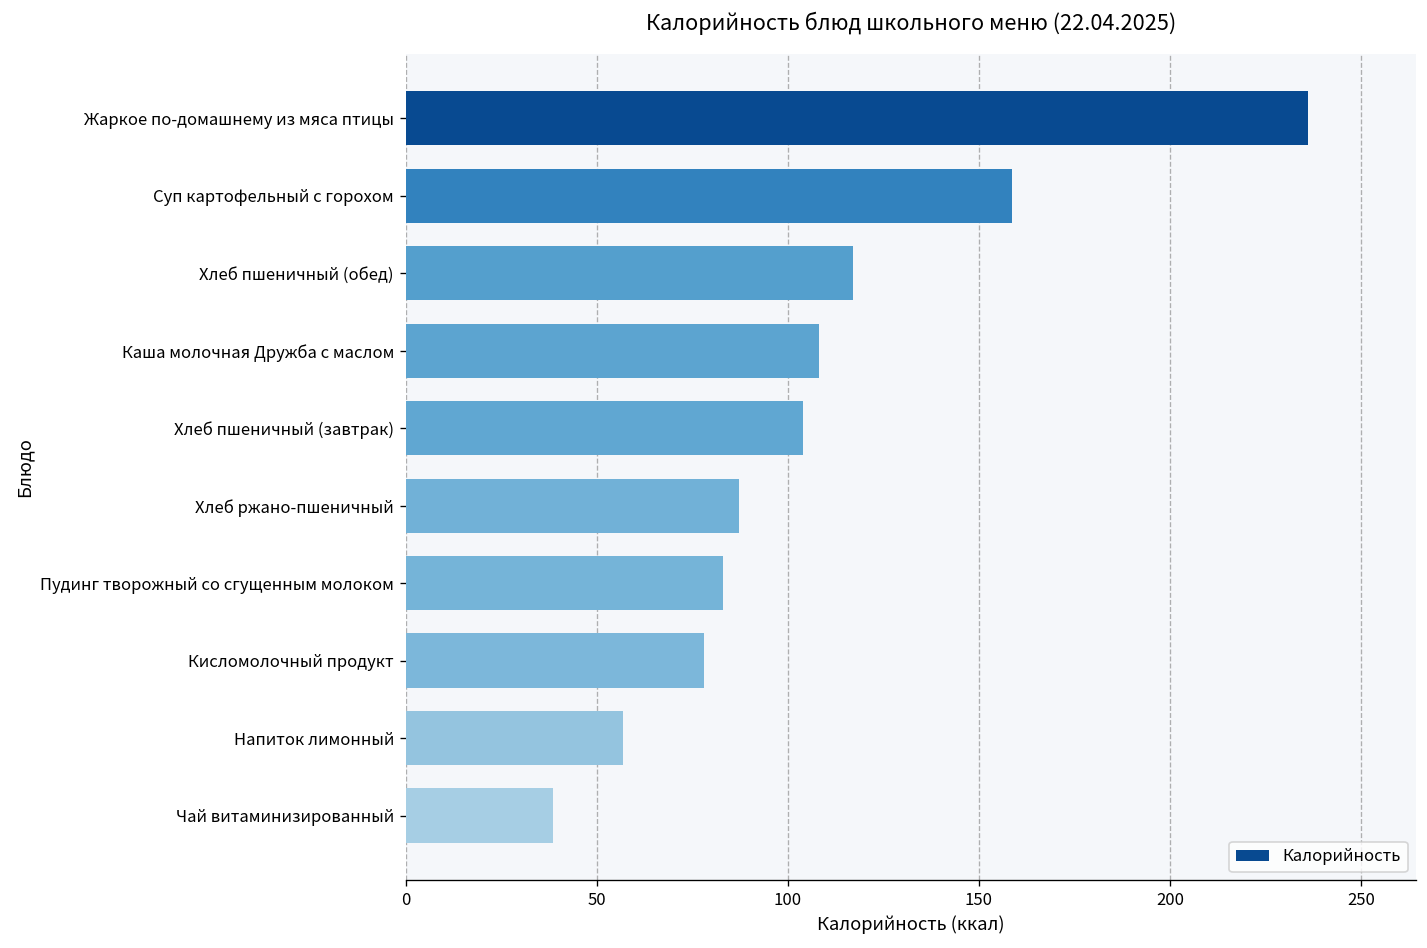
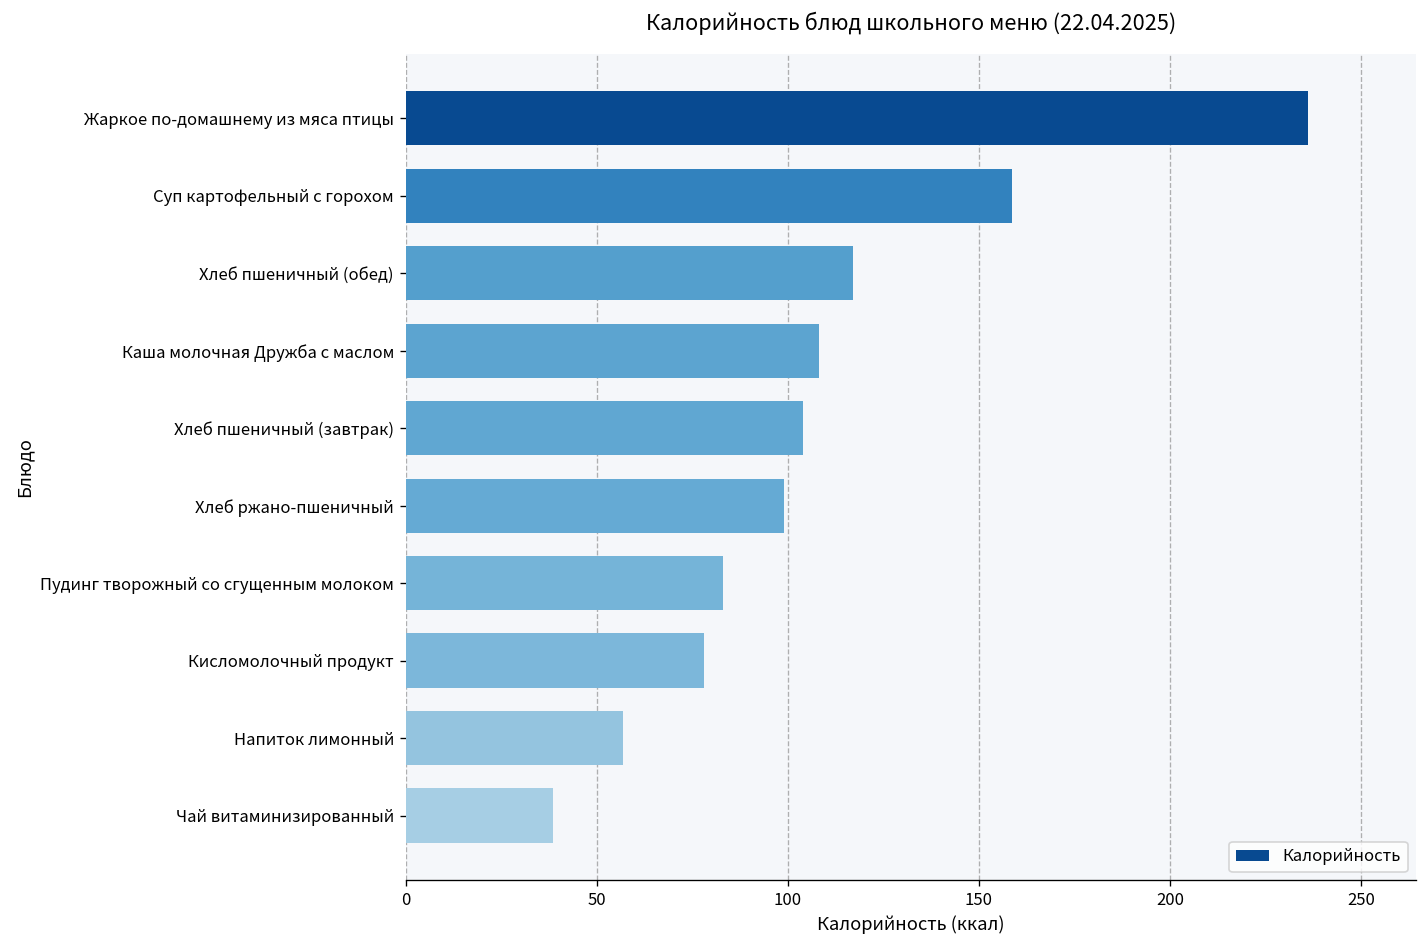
  {
    "Жаркое по-домашнему из мяса птицы": 236,
    "Суп картофельный с горохом": 159,
    "Хлеб пшеничный (обед)": 117,
    "Каша молочная Дружба с маслом": 108,
    "Хлеб пшеничный (завтрак)": 104,
-   "Хлеб ржано-пшеничный": 87,
+   "Хлеб ржано-пшеничный": 99,
    "Пудинг творожный со сгущенным молоком": 83,
    "Кисломолочный продукт": 78,
    "Напиток лимонный": 57,
    "Чай витаминизированный": 39
  }
